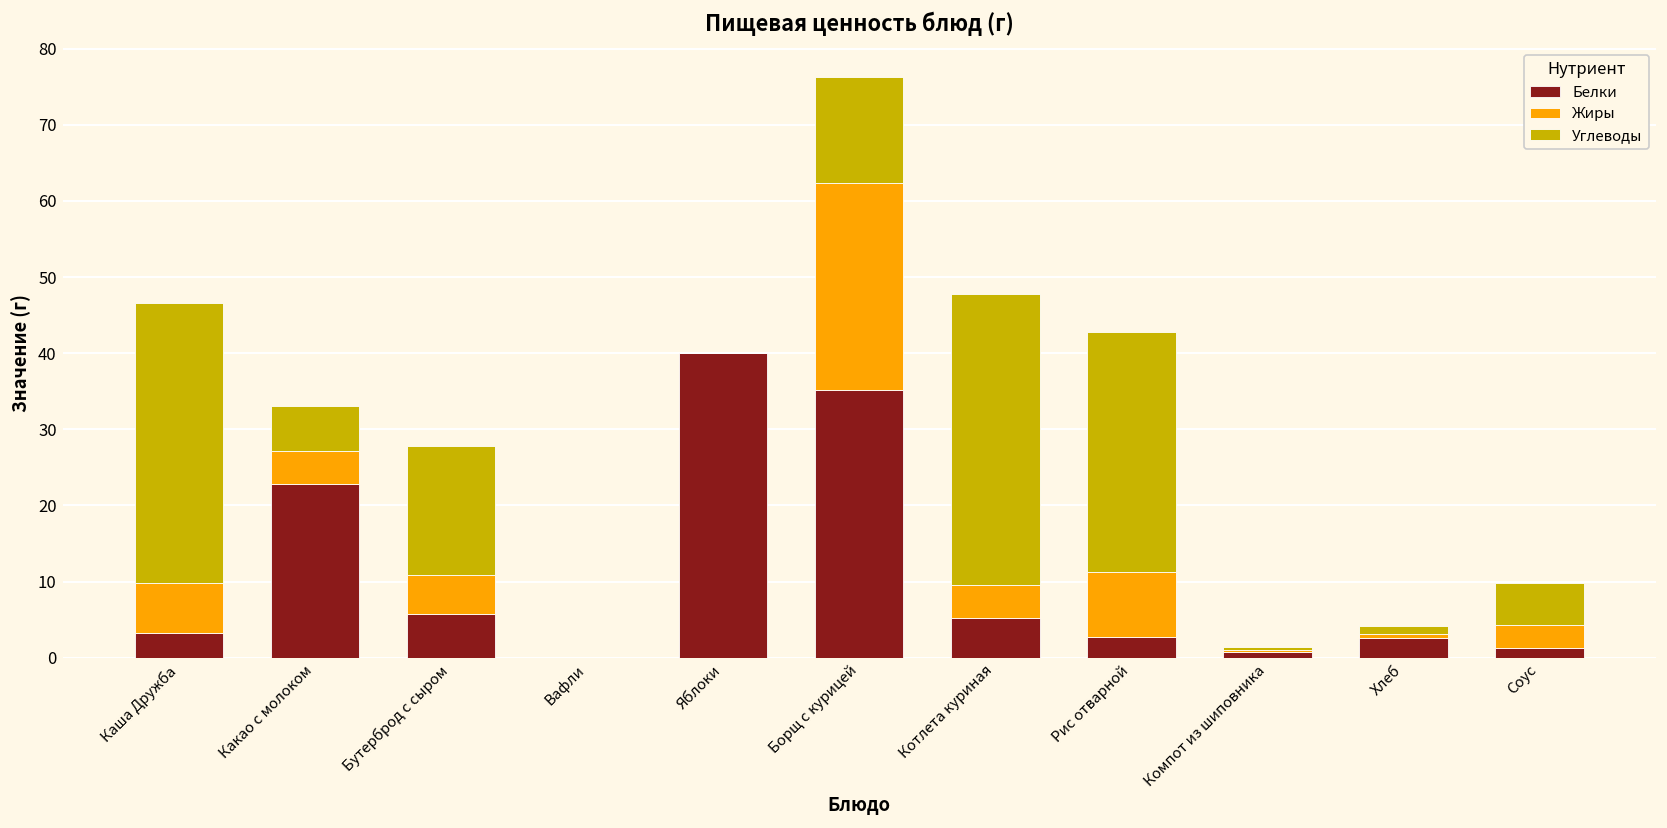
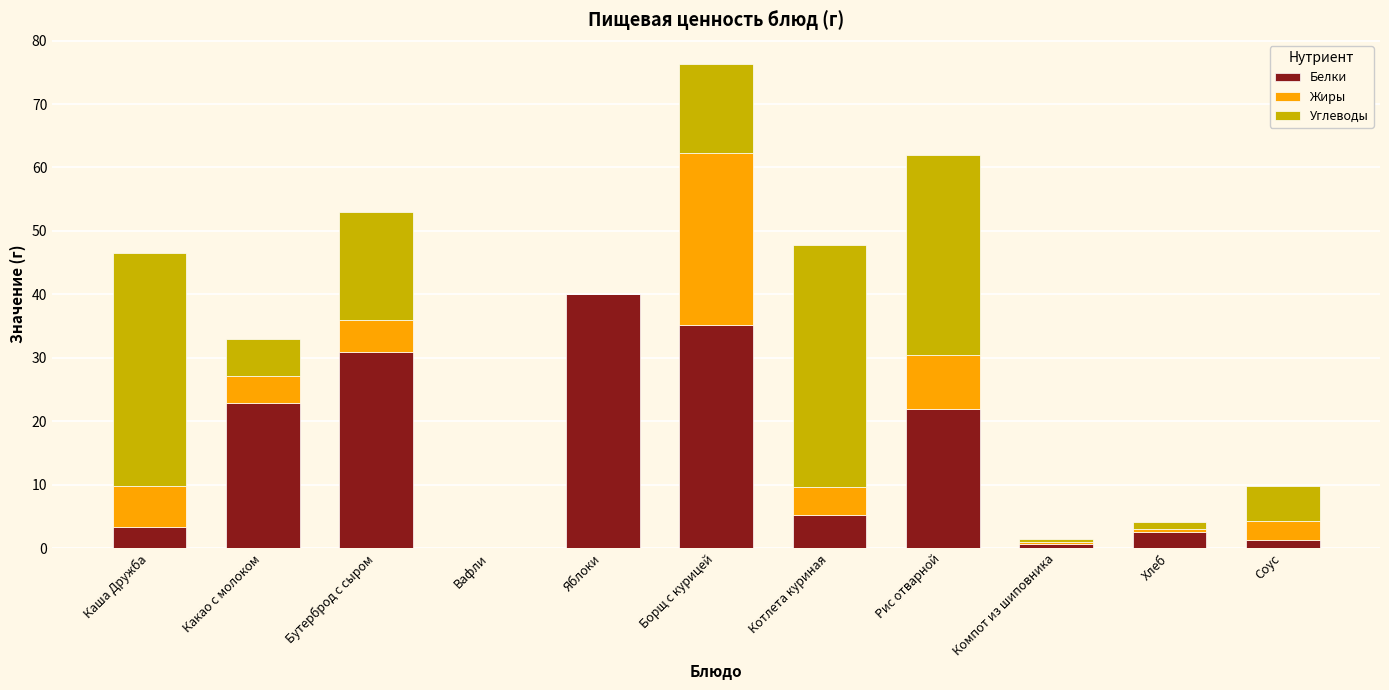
  {
    "Белки": {
      "Каша Дружба": 3,
      "Какао с молоком": 23,
-     "Бутерброд с сыром": 6,
+     "Бутерброд с сыром": 31,
      "Вафли": 0,
      "Яблоки": 40,
      "Борщ с курицей": 35,
      "Котлета куриная": 5,
-     "Рис отварной": 3,
+     "Рис отварной": 22,
      "Компот из шиповника": 1,
      "Хлеб": 3,
      "Соус": 1
    }
  }
